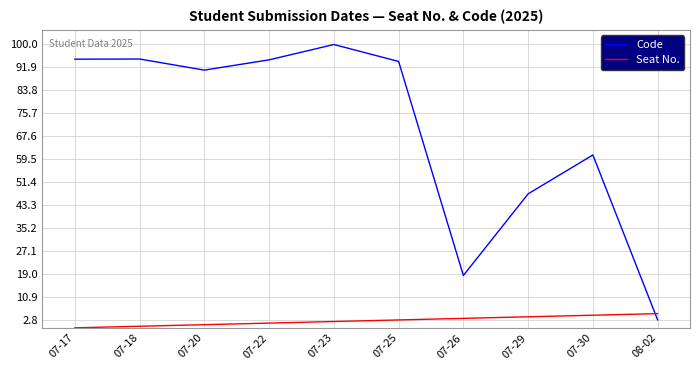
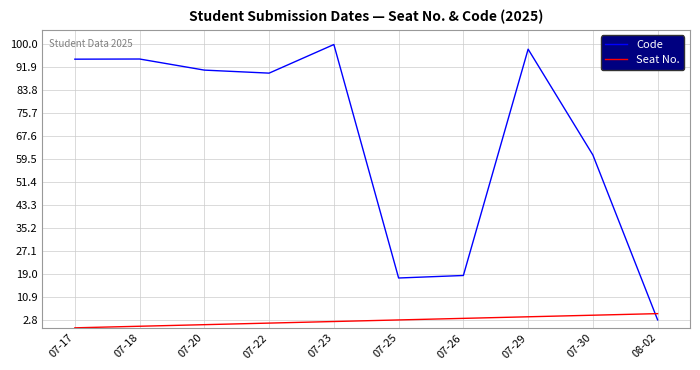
  {
    "Code": {
      "07-18": 95,
      "07-20": 91,
-     "07-22": 94,
+     "07-22": 90,
      "07-23": 100,
-     "07-25": 94,
+     "07-25": 18,
      "07-26": 18,
-     "07-29": 47,
+     "07-29": 98,
      "07-30": 61,
      "08-02": 3
    },
    "Seat No.": {
      "07-17": 0,
      "07-18": 1,
      "07-20": 1,
      "07-22": 2,
      "07-23": 2,
      "07-25": 3,
      "07-26": 3,
      "07-29": 4,
      "07-30": 4,
      "08-02": 5
    }
  }
